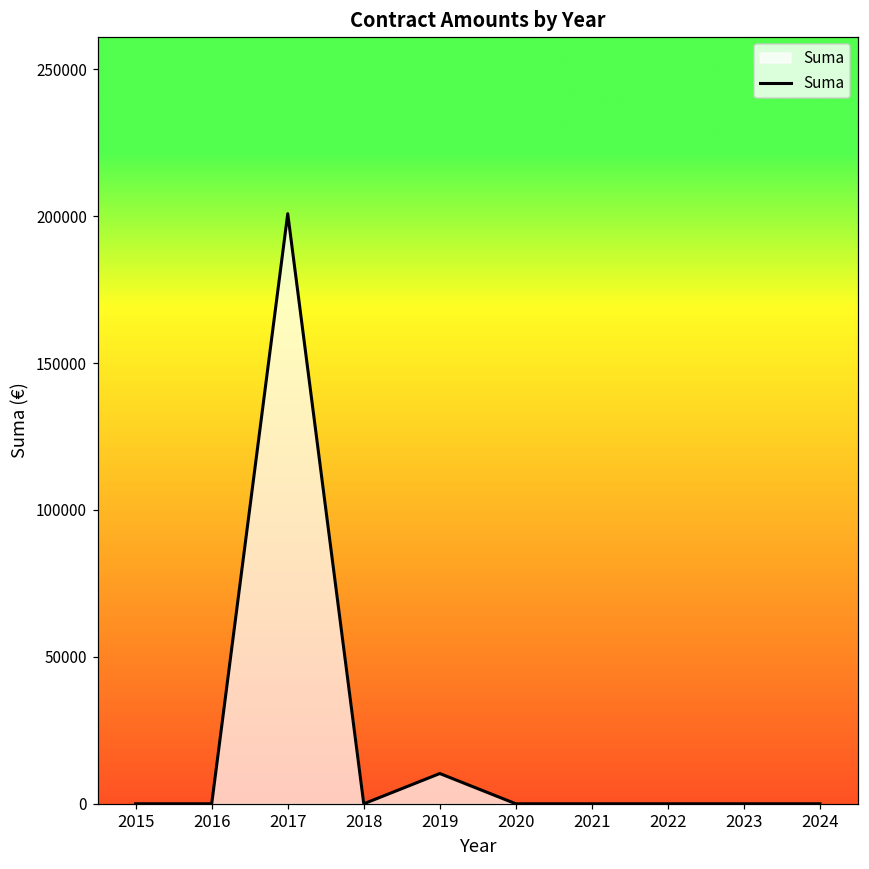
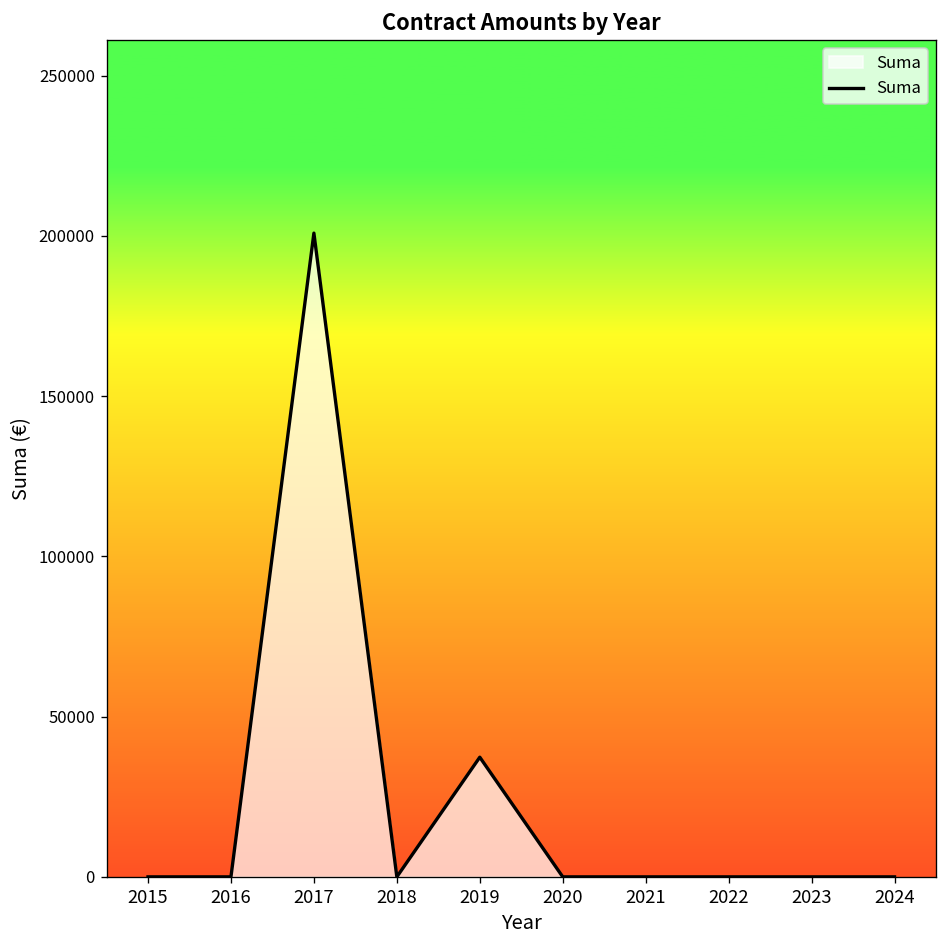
  {
    "2015": 0,
    "2016": 0,
    "2017": 201000,
    "2018": 0,
-   "2019": 10000,
+   "2019": 37000,
    "2020": 0,
    "2021": 0,
    "2022": 0,
    "2023": 0,
    "2024": 0
  }
